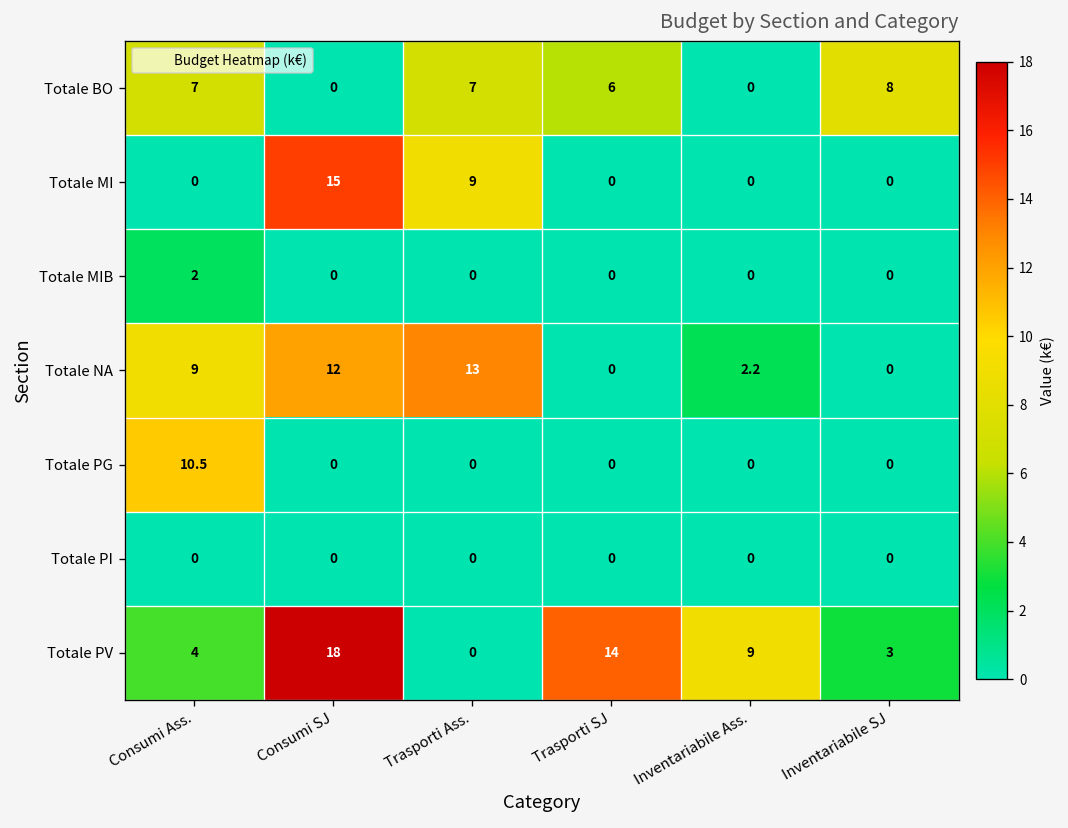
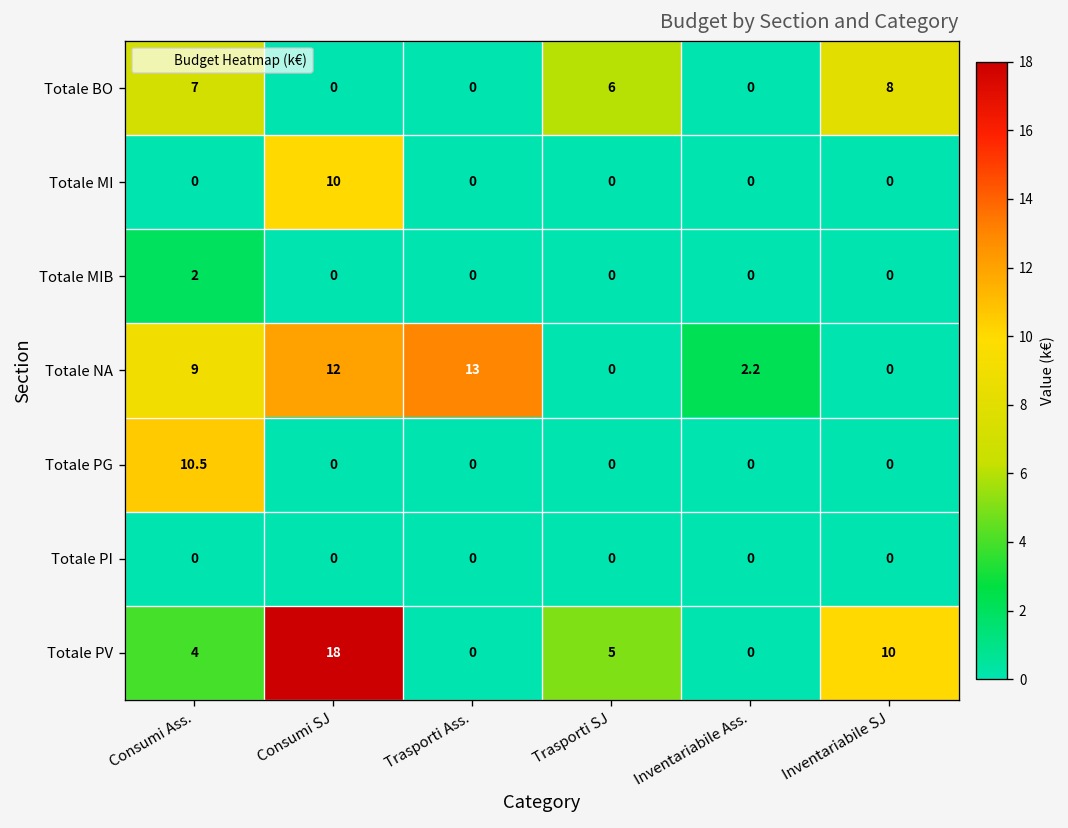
  {
    "Totale BO": {
      "Consumi Ass.": 7,
      "Consumi SJ": 0,
-     "Trasporti Ass.": 7,
+     "Trasporti Ass.": 0,
      "Trasporti SJ": 6,
      "Inventariabile Ass.": 0,
      "Inventariabile SJ": 8
    },
    "Totale MI": {
      "Consumi Ass.": 0,
-     "Consumi SJ": 15,
-     "Trasporti Ass.": 9,
+     "Consumi SJ": 10,
+     "Trasporti Ass.": 0,
      "Trasporti SJ": 0,
      "Inventariabile Ass.": 0,
      "Inventariabile SJ": 0
    },
    "Totale MIB": {
      "Consumi Ass.": 2,
      "Consumi SJ": 0,
      "Trasporti Ass.": 0,
      "Trasporti SJ": 0,
      "Inventariabile Ass.": 0,
      "Inventariabile SJ": 0
    },
    "Totale NA": {
      "Consumi Ass.": 9,
      "Consumi SJ": 12,
      "Trasporti Ass.": 13,
      "Trasporti SJ": 0,
      "Inventariabile Ass.": 2.2,
      "Inventariabile SJ": 0
    },
    "Totale PG": {
      "Consumi Ass.": 10.5,
      "Consumi SJ": 0,
      "Trasporti Ass.": 0,
      "Trasporti SJ": 0,
      "Inventariabile Ass.": 0,
      "Inventariabile SJ": 0
    },
    "Totale PI": {
      "Consumi Ass.": 0,
      "Consumi SJ": 0,
      "Trasporti Ass.": 0,
      "Trasporti SJ": 0,
      "Inventariabile Ass.": 0,
      "Inventariabile SJ": 0
    },
    "Totale PV": {
      "Consumi Ass.": 4,
      "Consumi SJ": 18,
      "Trasporti Ass.": 0,
-     "Trasporti SJ": 14,
-     "Inventariabile Ass.": 9,
-     "Inventariabile SJ": 3
+     "Trasporti SJ": 5,
+     "Inventariabile Ass.": 0,
+     "Inventariabile SJ": 10
    }
  }
